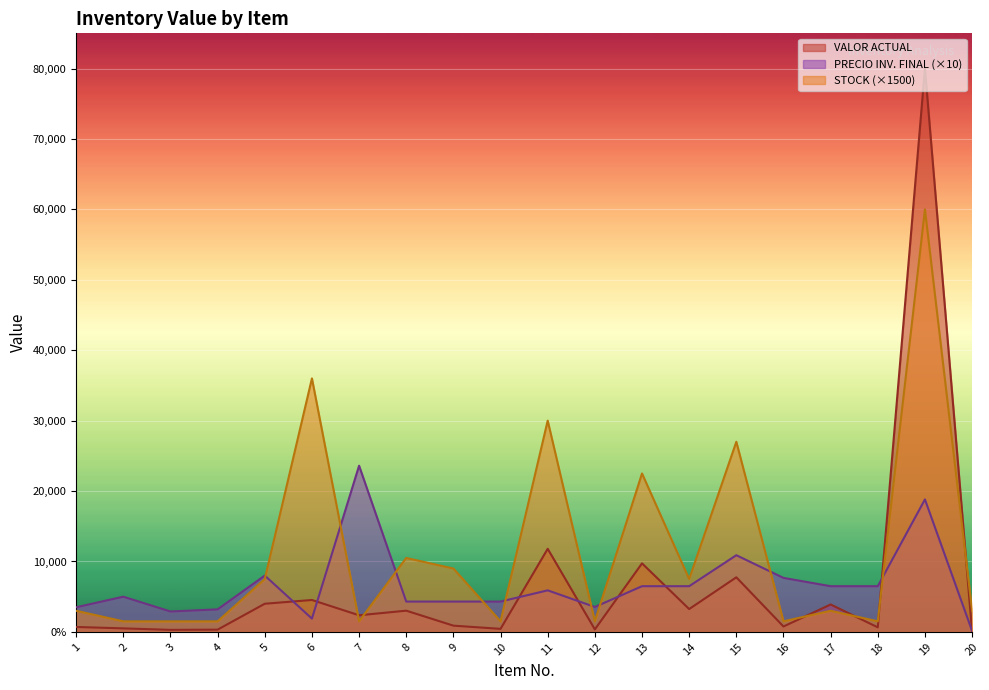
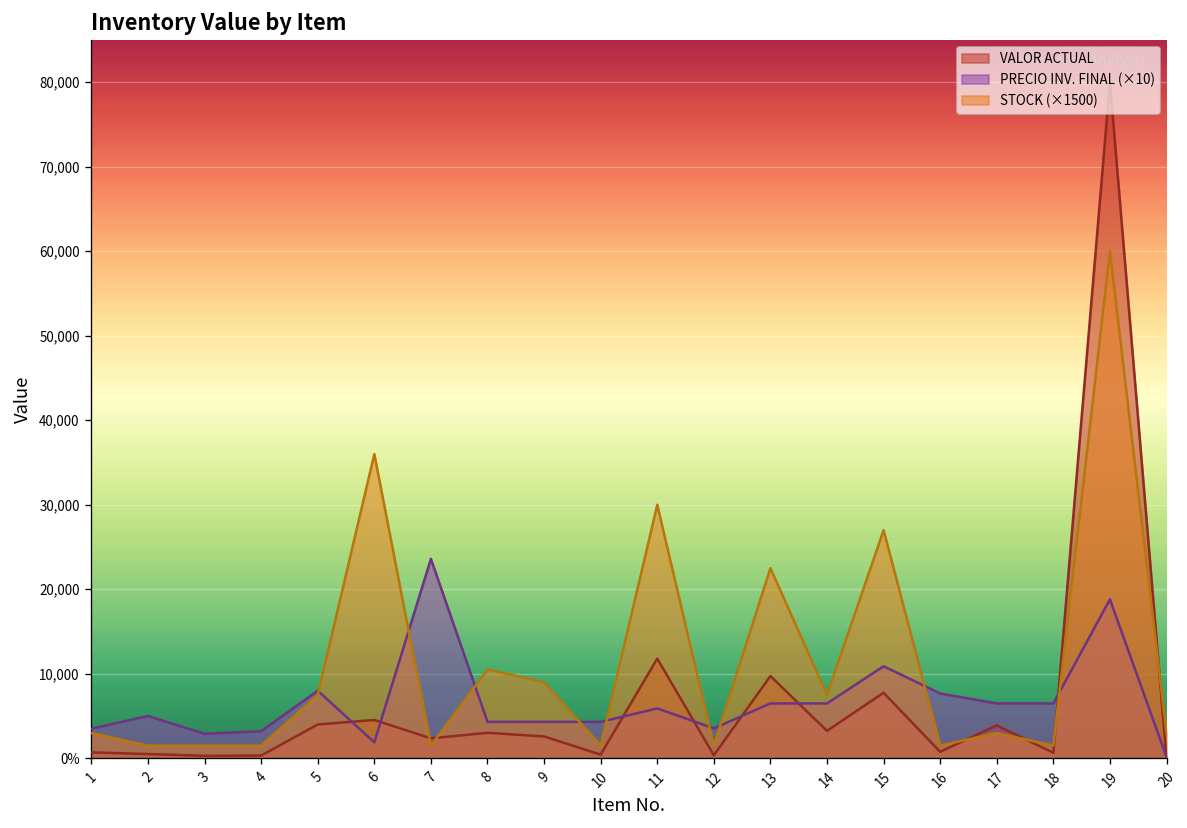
  {
    "VALOR ACTUAL": {
      "1": "1,000",
      "2": "1,000",
      "3": "0",
      "4": "0",
      "5": "4,000",
      "6": "5,000",
      "7": "2,000",
      "8": "3,000",
-     "9": "1,000",
+     "9": "3,000",
      "10": "0",
      "11": "12,000",
      "12": "0",
      "13": "10,000",
      "14": "3,000",
      "15": "8,000",
      "16": "1,000",
      "17": "4,000",
      "18": "1,000"
    },
    "PRECIO INV. FINAL (×10)": {
      "1": "4,000",
      "2": "5,000",
      "3": "3,000",
      "4": "3,000",
      "5": "8,000",
      "6": "2,000",
      "7": "24,000",
      "8": "4,000",
      "9": "4,000",
      "10": "4,000",
      "11": "6,000",
      "12": "4,000",
      "13": "6,000",
      "14": "6,000",
      "15": "11,000",
      "16": "8,000",
      "17": "6,000",
      "18": "6,000",
      "19": "19,000"
    },
    "STOCK (×1500)": {
      "1": "3,000",
      "2": "2,000",
      "3": "2,000",
      "4": "2,000",
      "5": "8,000",
      "6": "36,000",
      "7": "2,000",
      "8": "11,000",
      "9": "9,000",
      "10": "2,000",
      "11": "30,000",
      "12": "2,000",
      "13": "23,000",
      "14": "8,000",
      "15": "27,000",
      "16": "2,000",
      "17": "3,000",
      "18": "2,000",
      "19": "60,000",
      "20": "3,000"
    }
  }
